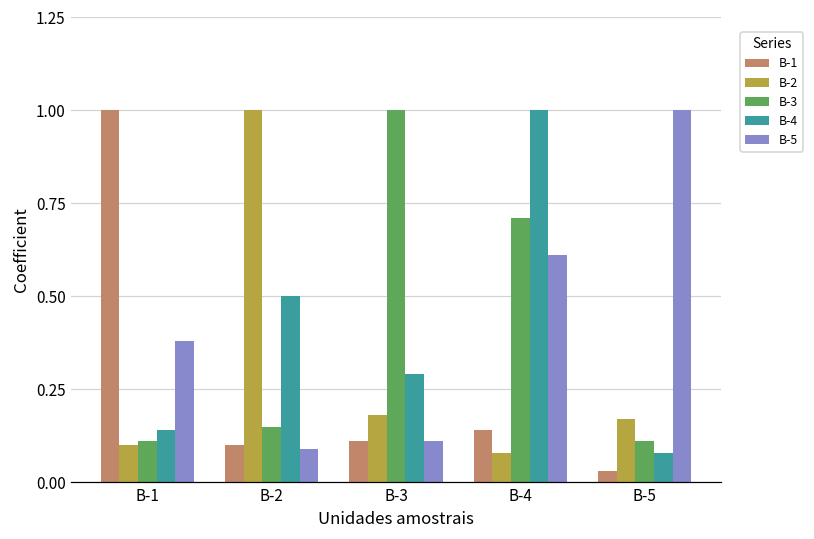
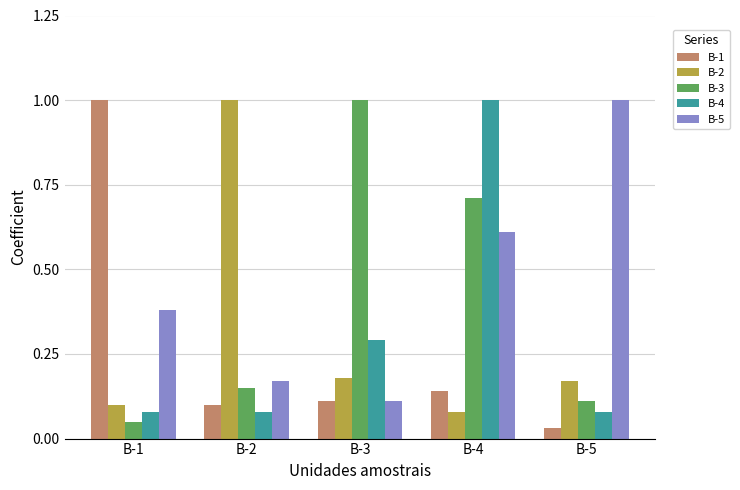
  {
    "B-3": {
-     "B-1": 0.11,
+     "B-1": 0.05,
      "B-2": 0.15,
      "B-3": 1.00,
      "B-4": 0.71,
      "B-5": 0.11
    },
    "B-4": {
-     "B-1": 0.14,
-     "B-2": 0.50,
+     "B-1": 0.08,
+     "B-2": 0.08,
      "B-3": 0.29,
      "B-4": 1.00,
      "B-5": 0.08
    },
    "B-5": {
      "B-1": 0.38,
-     "B-2": 0.09,
+     "B-2": 0.17,
      "B-3": 0.11,
      "B-4": 0.61,
      "B-5": 1.00
    }
  }
